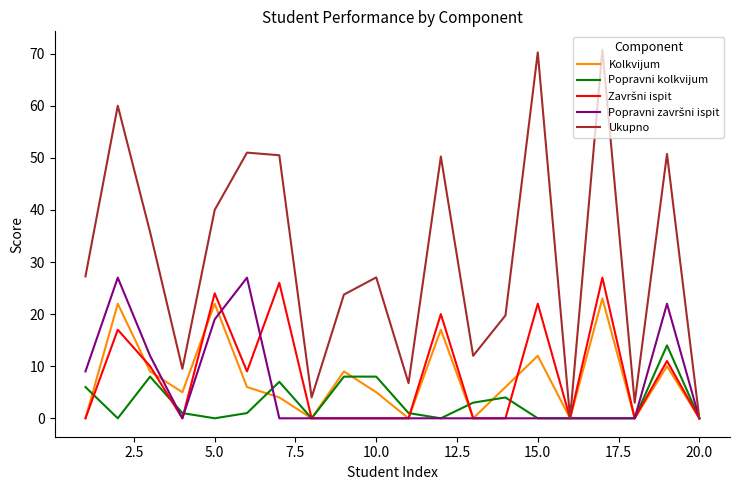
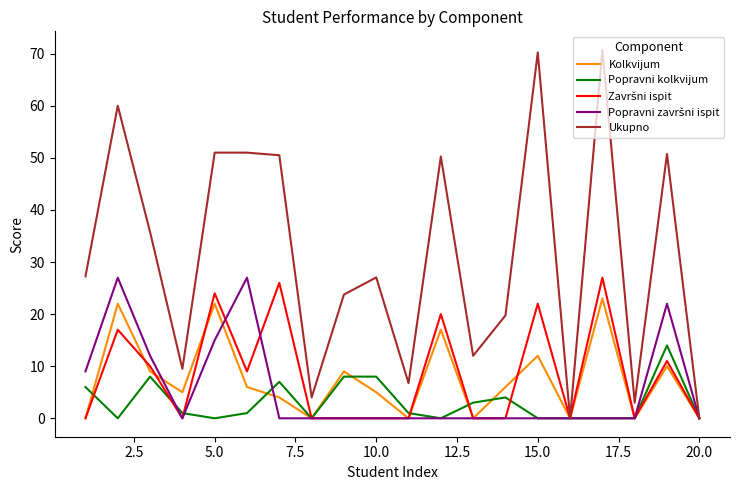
  {
    "Kolkvijum": {
      "5.0": 22,
      "10.0": 5,
      "15.0": 12
    },
    "Popravni kolkvijum": {
      "5.0": 0,
      "10.0": 8
    },
    "Završni ispit": {
      "5.0": 24,
      "15.0": 22
    },
    "Popravni završni ispit": {
-     "5.0": 19
+     "5.0": 15
    },
    "Ukupno": {
-     "5.0": 40,
+     "5.0": 51,
      "10.0": 27,
      "15.0": 70
    }
  }
